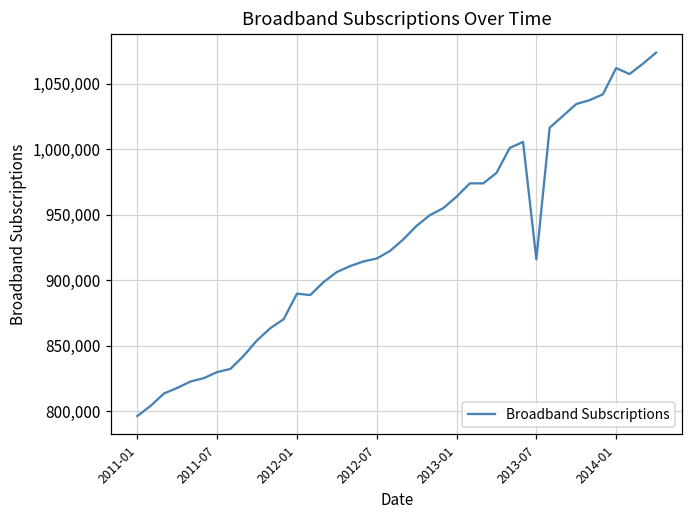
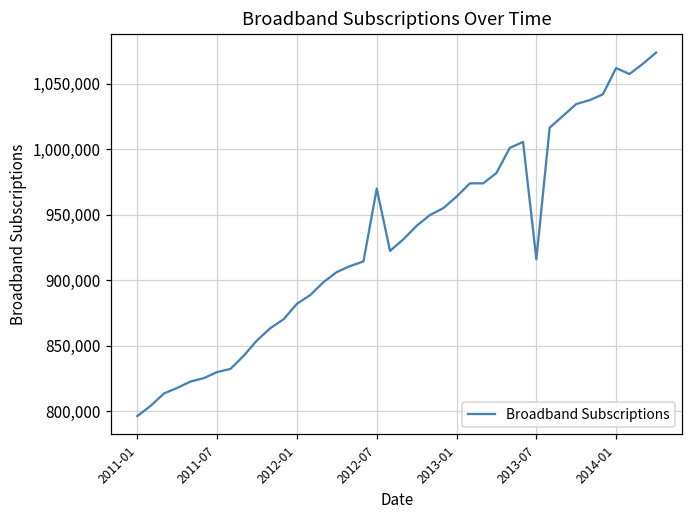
  {
    "2011-01": "796,000",
    "2011-07": "830,000",
-   "2012-01": "890,000",
-   "2012-07": "917,000",
+   "2012-01": "882,000",
+   "2012-07": "970,000",
    "2013-01": "964,000",
    "2013-07": "916,000",
    "2014-01": "1,062,000"
  }
